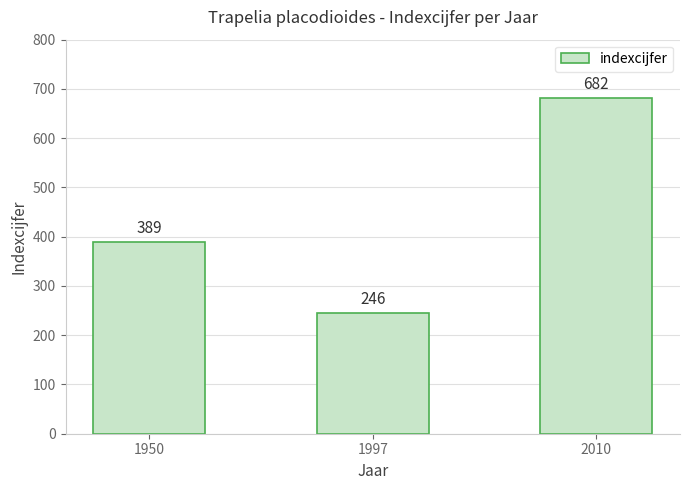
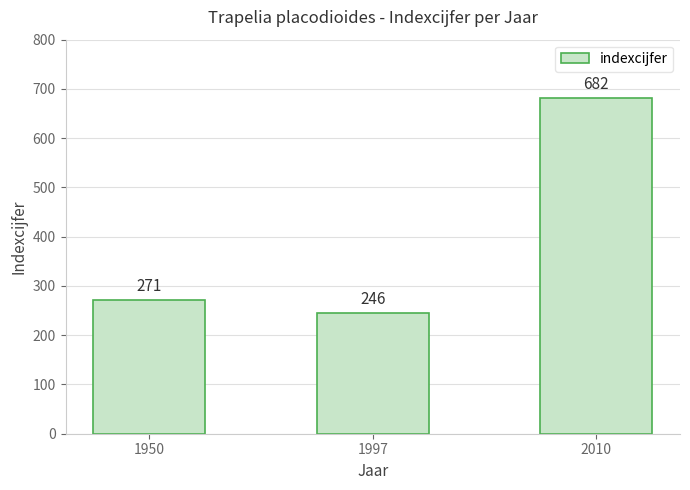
  {
-   "1950": 389,
+   "1950": 271,
    "1997": 246,
    "2010": 682
  }
